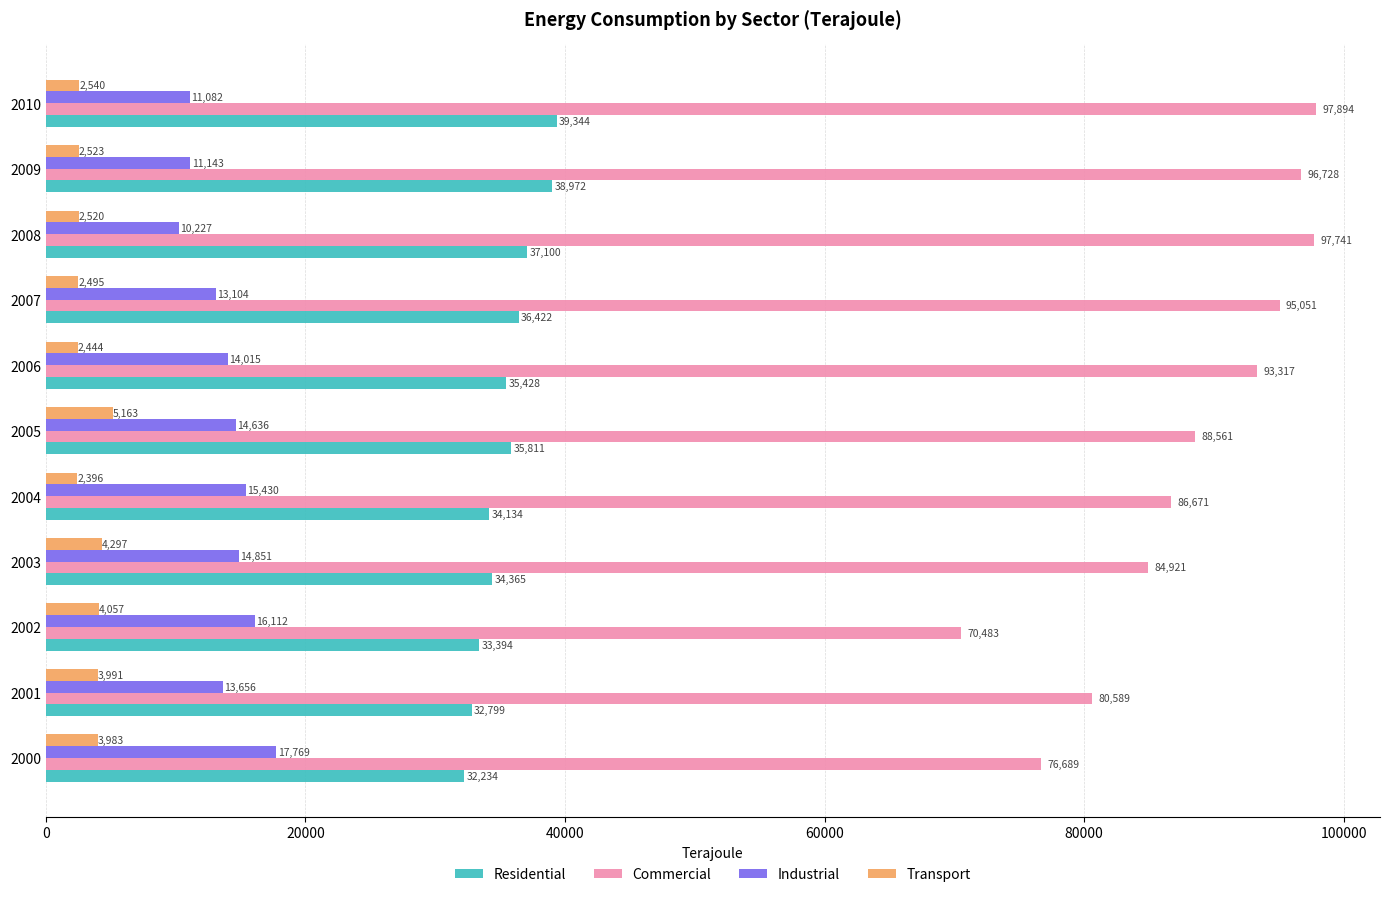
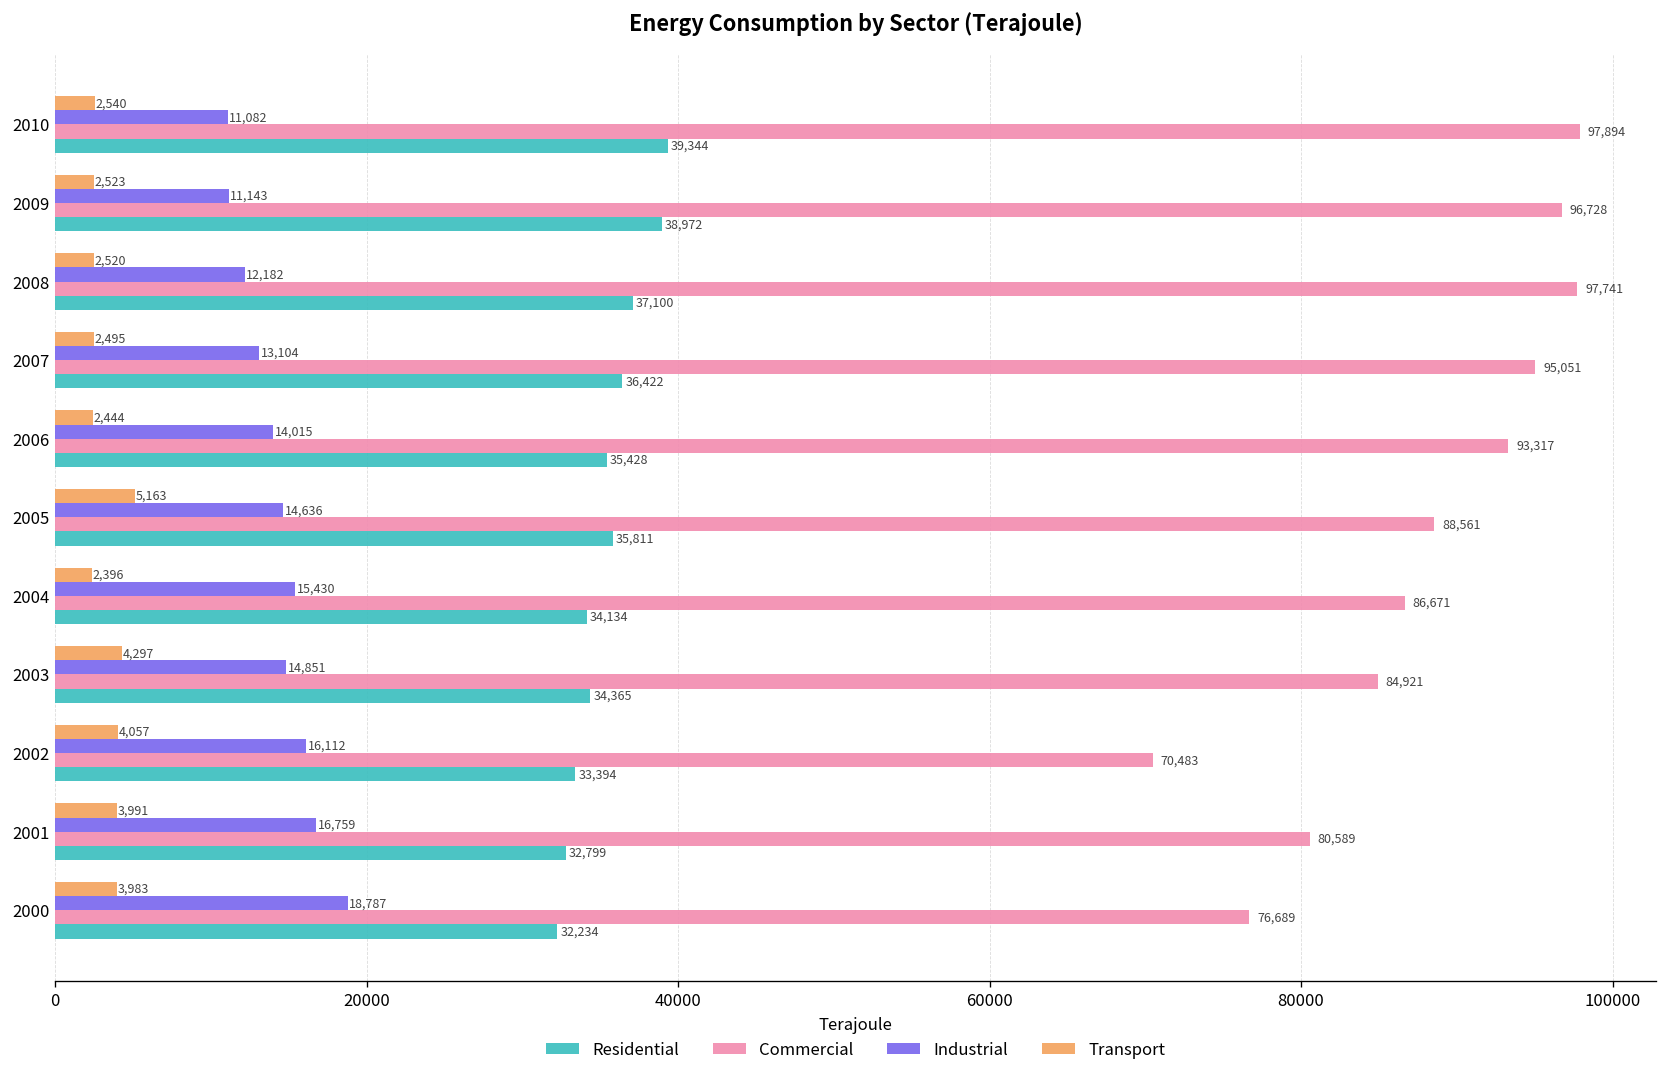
  {
    "Residential": {
      "2010": "39,344",
      "2009": "38,972",
      "2008": "37,100",
      "2007": "36,422",
      "2006": "35,428",
      "2005": "35,811",
      "2004": "34,134",
      "2003": "34,365",
      "2002": "33,394",
      "2001": "32,799",
      "2000": "32,234"
    },
    "Commercial": {
      "2010": "97,894",
      "2009": "96,728",
      "2008": "97,741",
      "2007": "95,051",
      "2006": "93,317",
      "2005": "88,561",
      "2004": "86,671",
      "2003": "84,921",
      "2002": "70,483",
      "2001": "80,589",
      "2000": "76,689"
    },
    "Industrial": {
      "2010": "11,082",
      "2009": "11,143",
-     "2008": "10,227",
+     "2008": "12,182",
      "2007": "13,104",
      "2006": "14,015",
      "2005": "14,636",
      "2004": "15,430",
      "2003": "14,851",
      "2002": "16,112",
-     "2001": "13,656",
-     "2000": "17,769"
+     "2001": "16,759",
+     "2000": "18,787"
    },
    "Transport": {
      "2010": "2,540",
      "2009": "2,523",
      "2008": "2,520",
      "2007": "2,495",
      "2006": "2,444",
      "2005": "5,163",
      "2004": "2,396",
      "2003": "4,297",
      "2002": "4,057",
      "2001": "3,991",
      "2000": "3,983"
    }
  }
